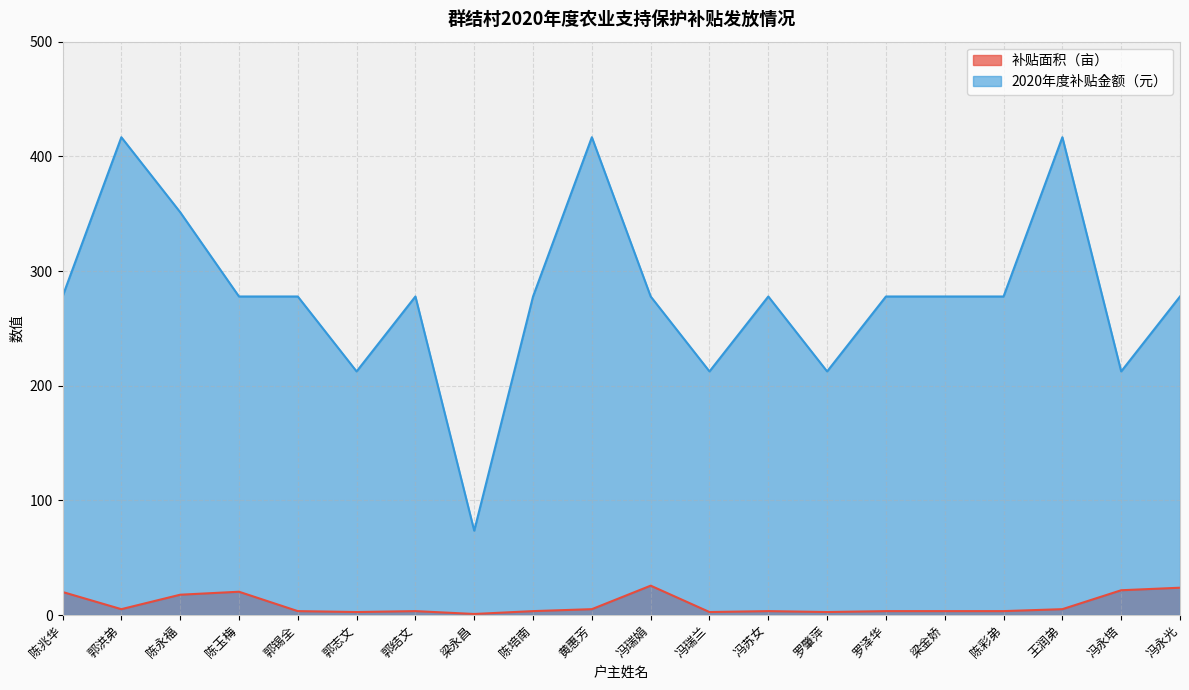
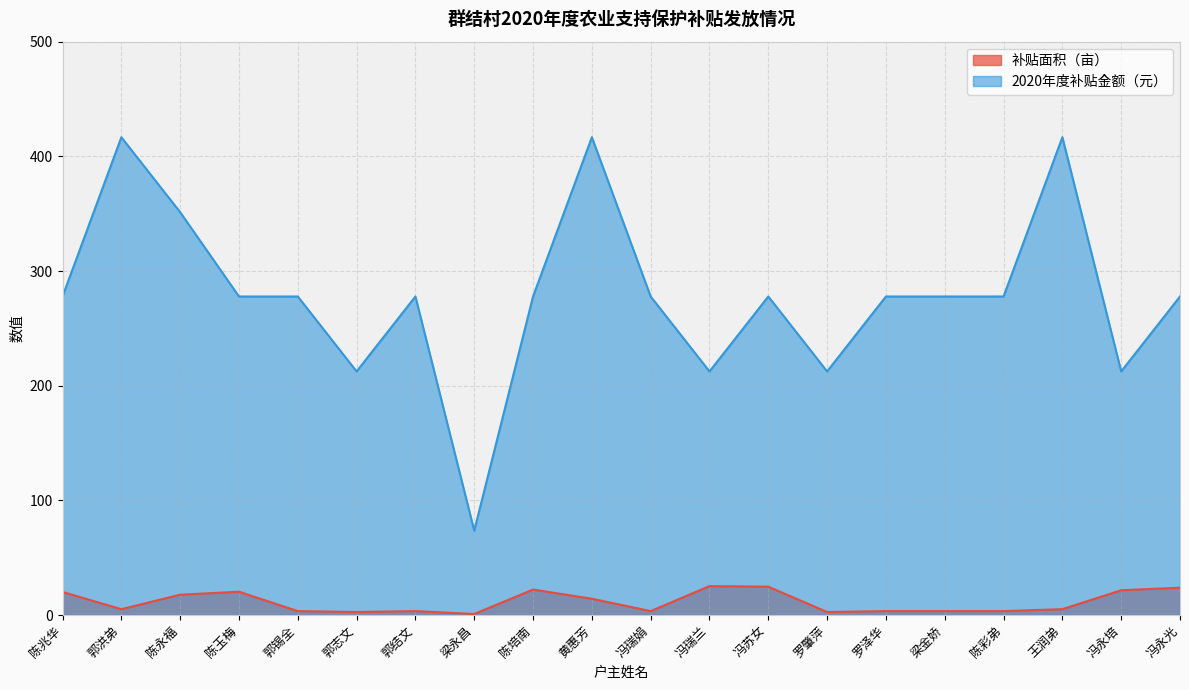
  {
    "补贴面积（亩）": {
      "陈兆华": 20,
      "郭洪弟": 5,
      "陈永福": 18,
      "陈玉梅": 20,
      "郭锡全": 3,
      "郭志文": 3,
      "郭结文": 3,
      "梁永昌": 1,
-     "陈培南": 3,
-     "黄惠芳": 5,
-     "冯瑞娟": 26,
-     "冯瑞兰": 3,
-     "冯苏女": 3,
+     "陈培南": 22,
+     "黄惠芳": 14,
+     "冯瑞娟": 3,
+     "冯瑞兰": 25,
+     "冯苏女": 25,
      "罗肇萍": 3,
      "罗泽华": 3,
      "梁金娇": 3,
      "陈彩弟": 3,
      "王润弟": 5,
      "冯永培": 22,
      "冯永光": 24
    },
    "2020年度补贴金额（元）": {
      "陈兆华": 278,
      "郭洪弟": 417,
      "陈永福": 351,
      "陈玉梅": 278,
      "郭锡全": 278,
      "郭志文": 212,
      "郭结文": 278,
      "梁永昌": 74,
      "陈培南": 278,
      "黄惠芳": 417,
      "冯瑞娟": 278,
      "冯瑞兰": 212,
      "冯苏女": 278,
      "罗肇萍": 212,
      "罗泽华": 278,
      "梁金娇": 278,
      "陈彩弟": 278,
      "王润弟": 417,
      "冯永培": 212,
      "冯永光": 278
    }
  }
